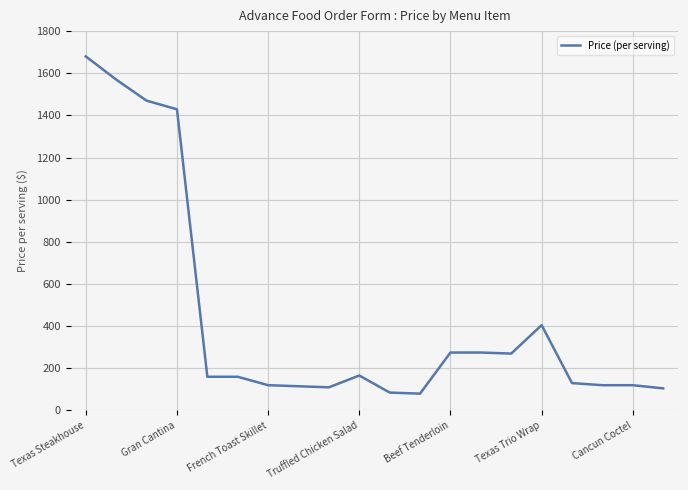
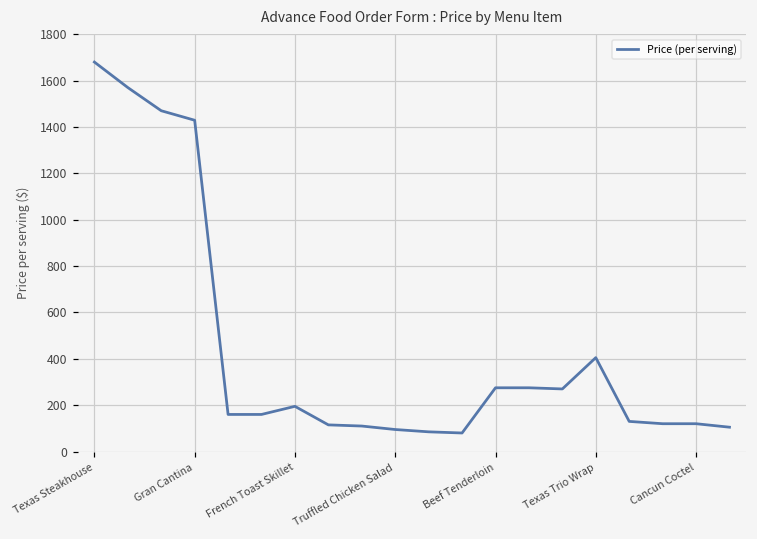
  {
    "Texas Steakhouse": 1680,
    "Gran Cantina": 1430,
-   "French Toast Skillet": 120,
-   "Truffled Chicken Salad": 170,
+   "French Toast Skillet": 200,
+   "Truffled Chicken Salad": 100,
    "Beef Tenderloin": 280,
    "Texas Trio Wrap": 410,
    "Cancun Coctel": 120
  }
